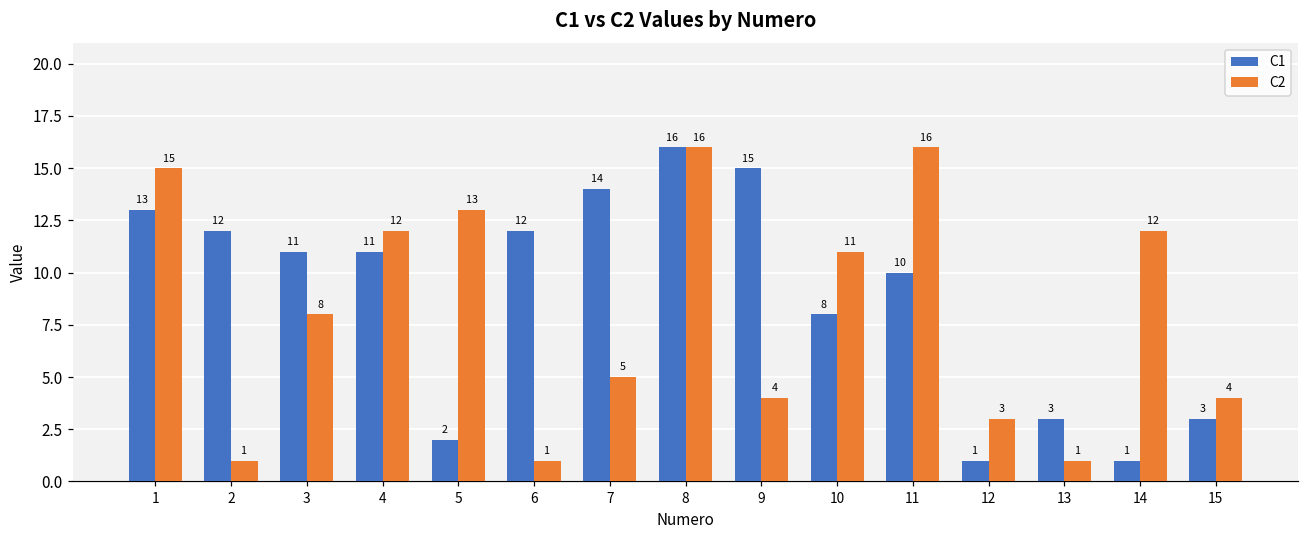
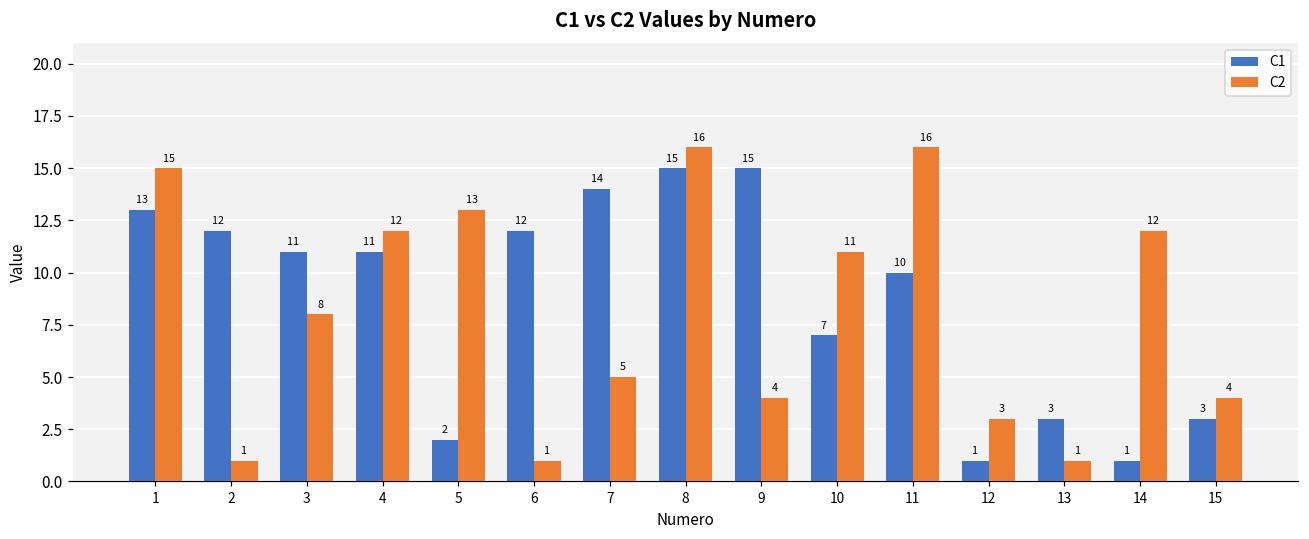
  {
    "C1": {
      "1": 13,
      "2": 12,
      "3": 11,
      "4": 11,
      "5": 2,
      "6": 12,
      "7": 14,
-     "8": 16,
+     "8": 15,
      "9": 15,
-     "10": 8,
+     "10": 7,
      "11": 10,
      "12": 1,
      "13": 3,
      "14": 1,
      "15": 3
    },
    "C2": {
      "1": 15,
      "2": 1,
      "3": 8,
      "4": 12,
      "5": 13,
      "6": 1,
      "7": 5,
      "8": 16,
      "9": 4,
      "10": 11,
      "11": 16,
      "12": 3,
      "13": 1,
      "14": 12,
      "15": 4
    }
  }
